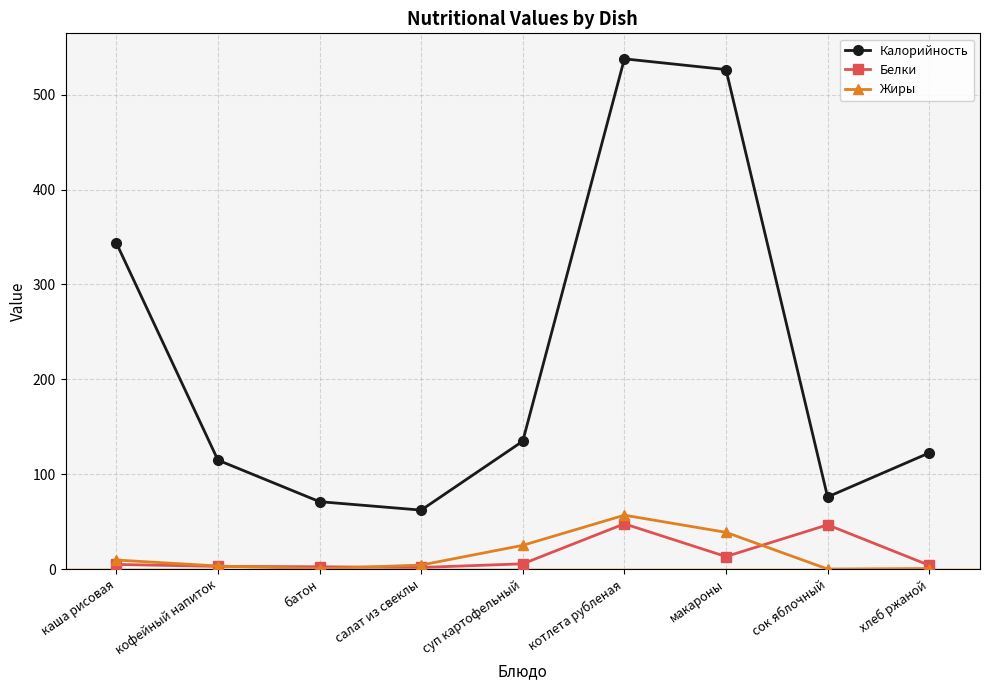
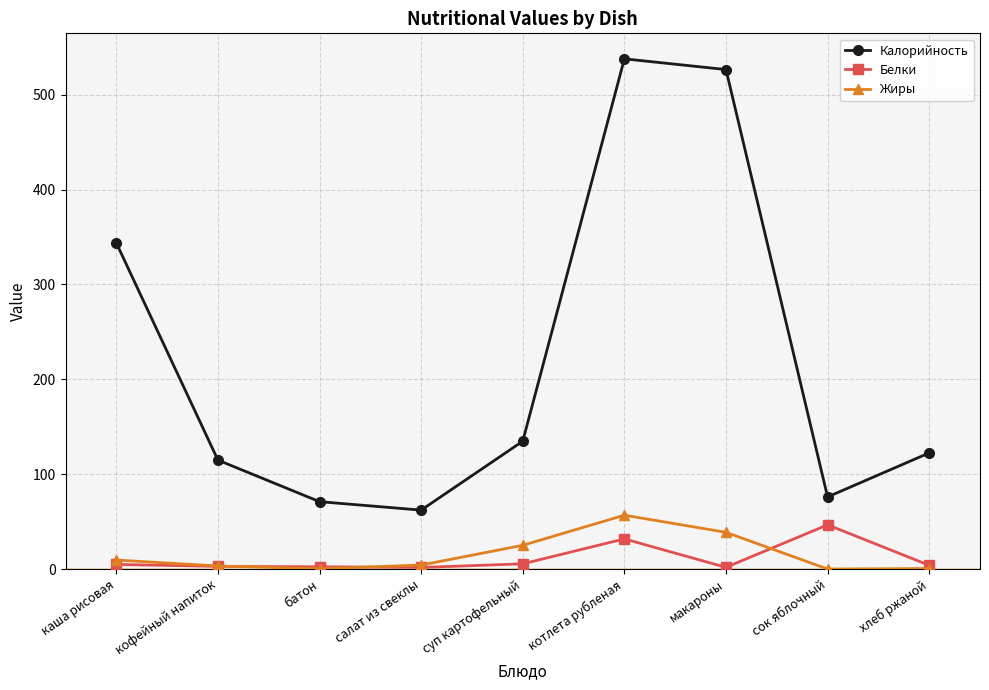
  {
    "Калорийность": {
      "каша рисовая": 340,
      "кофейный напиток": 110,
      "батон": 70,
      "салат из свеклы": 60,
      "суп картофельный": 130,
      "котлета рубленая": 540,
      "макароны": 530,
      "сок яблочный": 80,
      "хлеб ржаной": 120
    },
    "Белки": {
      "каша рисовая": 0,
      "суп картофельный": 10,
-     "котлета рубленая": 50,
-     "макароны": 10,
+     "котлета рубленая": 30,
+     "макароны": 0,
      "сок яблочный": 50,
      "хлеб ржаной": 0
    },
    "Жиры": {
      "каша рисовая": 10,
      "суп картофельный": 30,
      "котлета рубленая": 60,
      "макароны": 40,
      "сок яблочный": 0,
      "хлеб ржаной": 0
    }
  }
